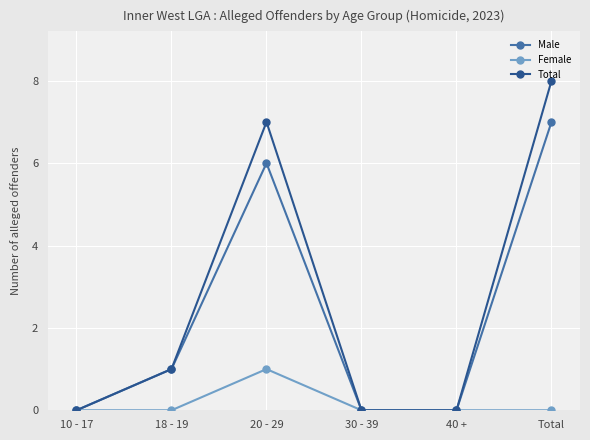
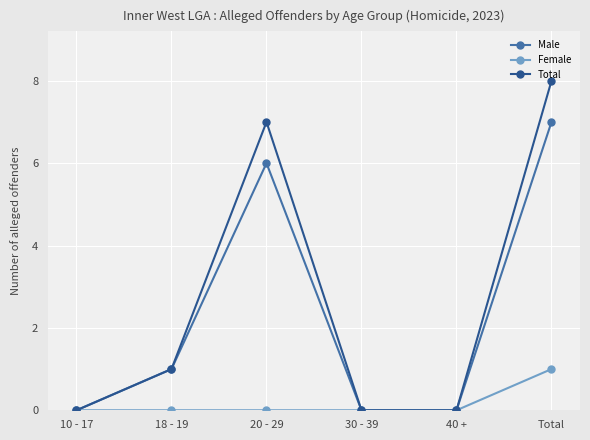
  {
    "Female": {
      "18 - 19": 0,
-     "20 - 29": 1,
-     "Total": 0
+     "20 - 29": 0,
+     "Total": 1
    }
  }
